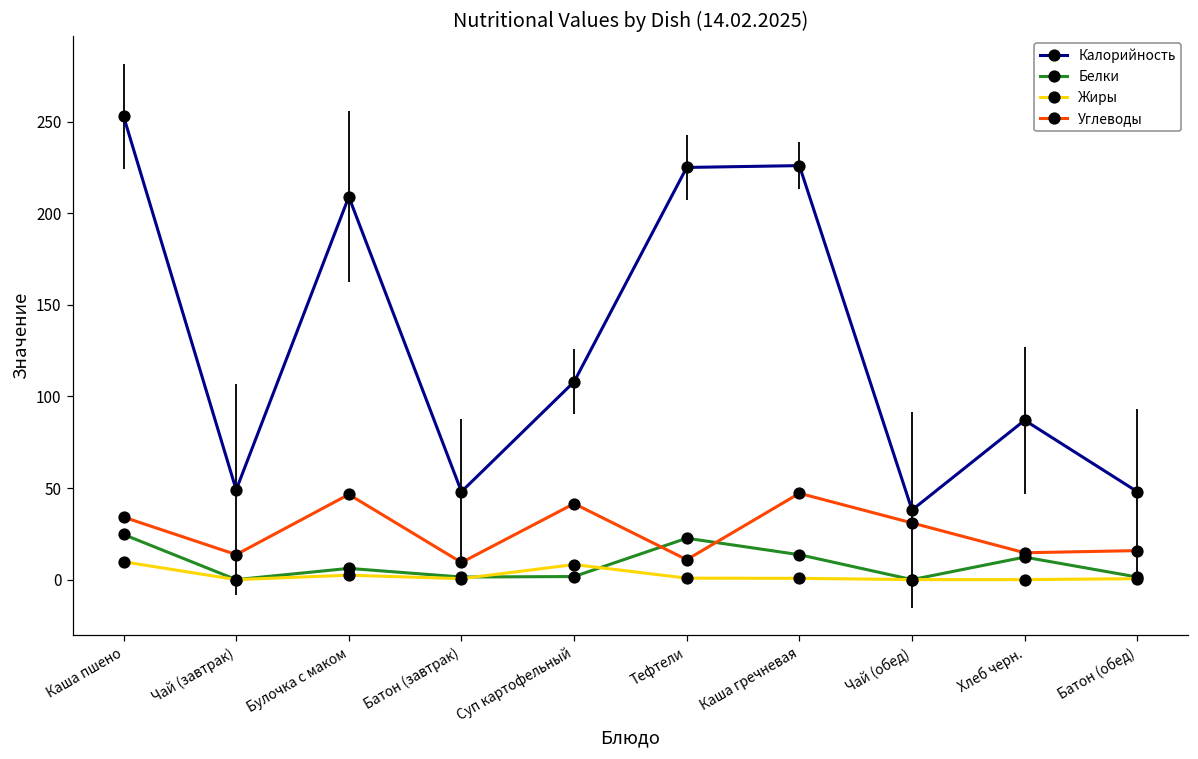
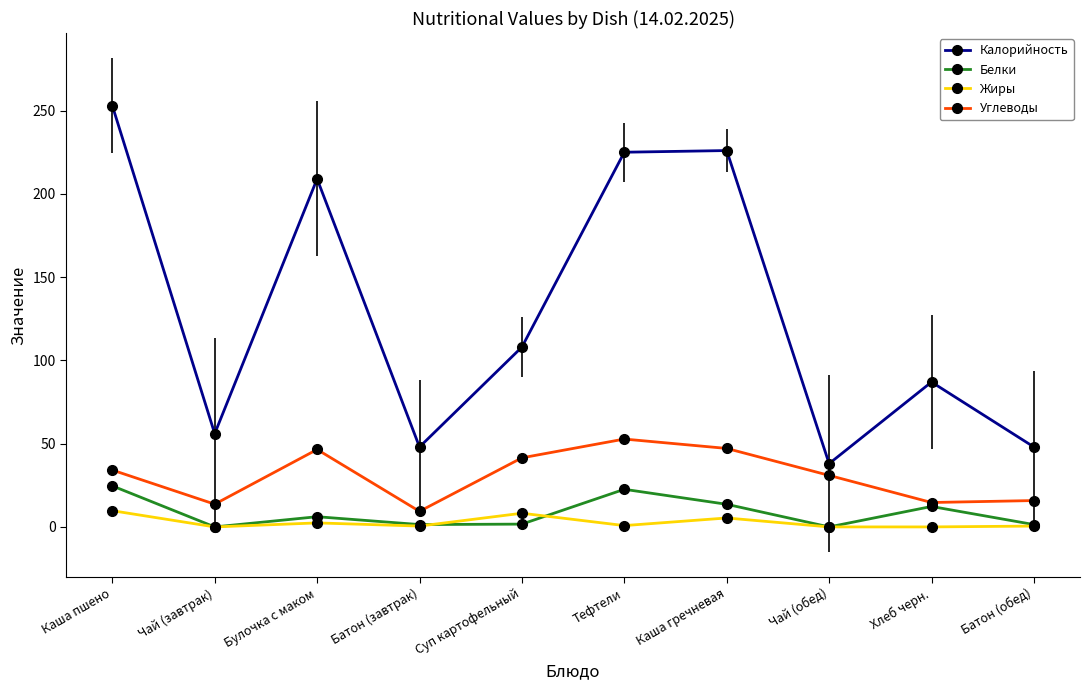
  {
    "Калорийность": {
      "Каша пшено": 253,
-     "Чай (завтрак)": 49,
+     "Чай (завтрак)": 56,
      "Булочка с маком": 209,
      "Батон (завтрак)": 48,
      "Суп картофельный": 108,
      "Тефтели": 225,
      "Каша гречневая": 226,
      "Чай (обед)": 38,
      "Хлеб черн.": 87,
      "Батон (обед)": 48
    },
    "Белки": {
      "Каша пшено": 25,
      "Булочка с маком": 6,
      "Суп картофельный": 2,
      "Тефтели": 23,
      "Каша гречневая": 14,
      "Хлеб черн.": 12
    },
    "Жиры": {
      "Каша пшено": 10,
      "Булочка с маком": 2,
      "Суп картофельный": 8,
      "Тефтели": 1,
-     "Каша гречневая": 1,
+     "Каша гречневая": 5,
      "Хлеб черн.": 0
    },
    "Углеводы": {
      "Каша пшено": 34,
      "Чай (завтрак)": 14,
      "Булочка с маком": 47,
      "Батон (завтрак)": 9,
      "Суп картофельный": 41,
-     "Тефтели": 11,
+     "Тефтели": 53,
      "Каша гречневая": 47,
      "Чай (обед)": 31,
      "Хлеб черн.": 15,
      "Батон (обед)": 16
    }
  }
